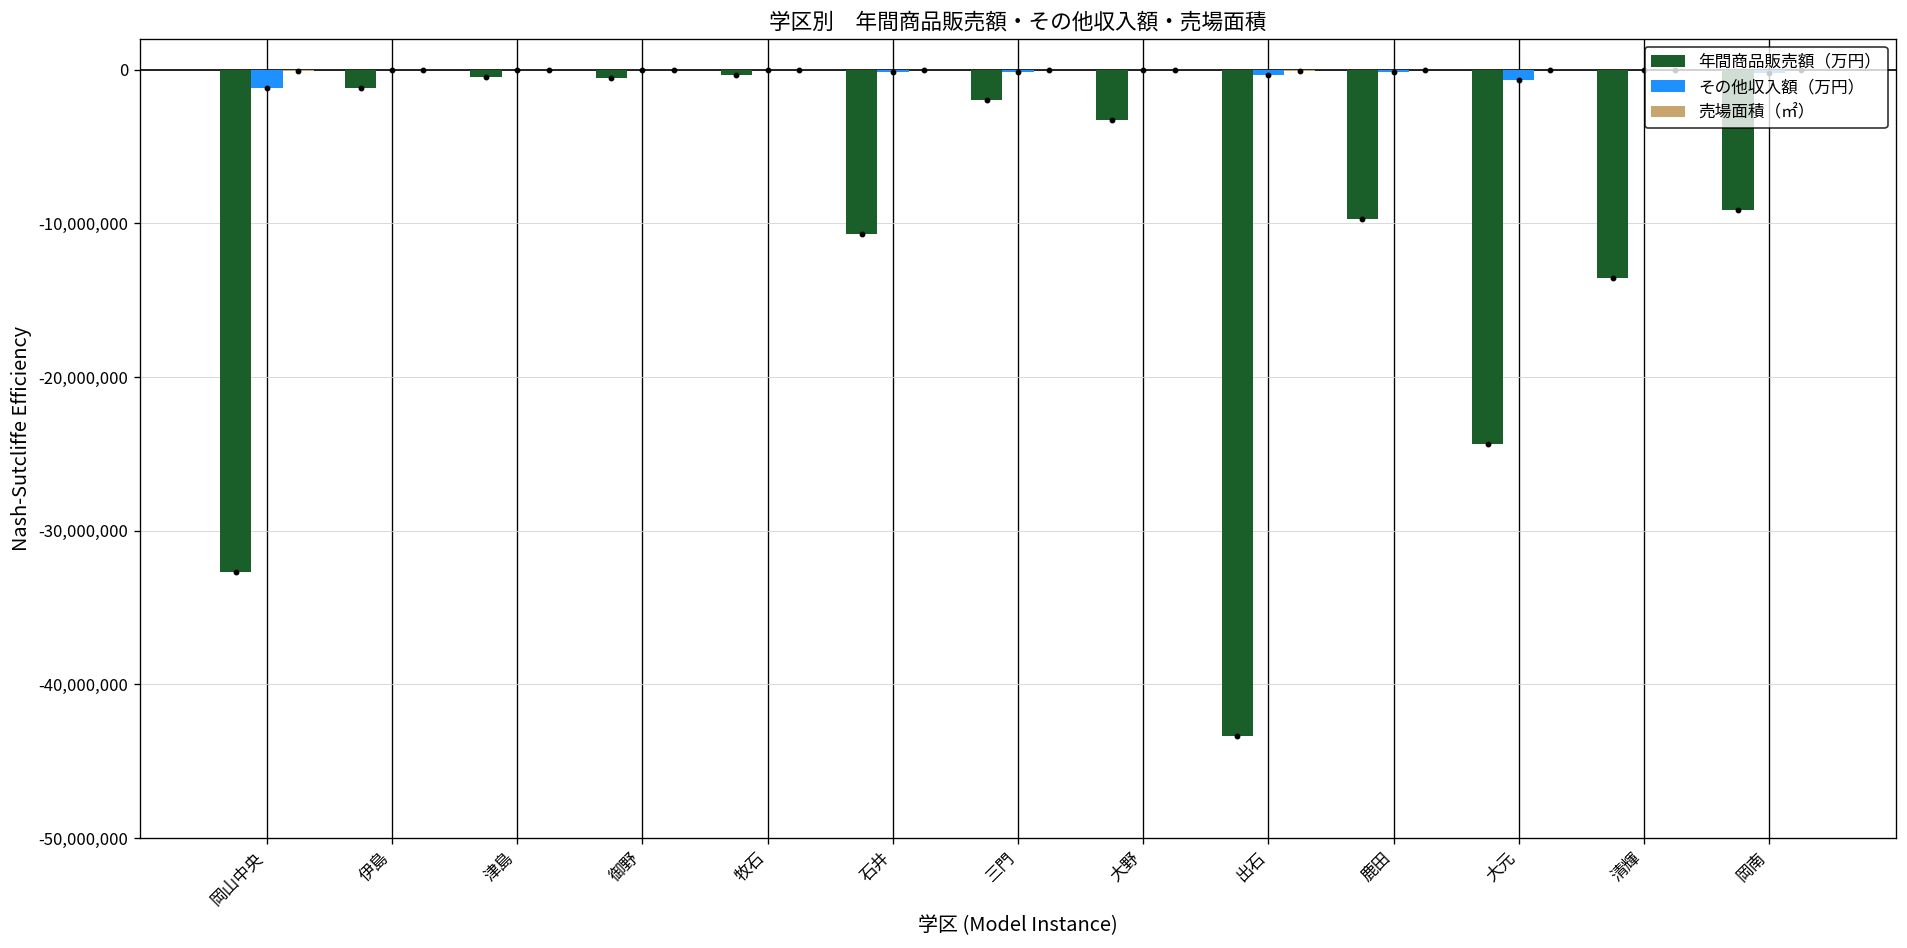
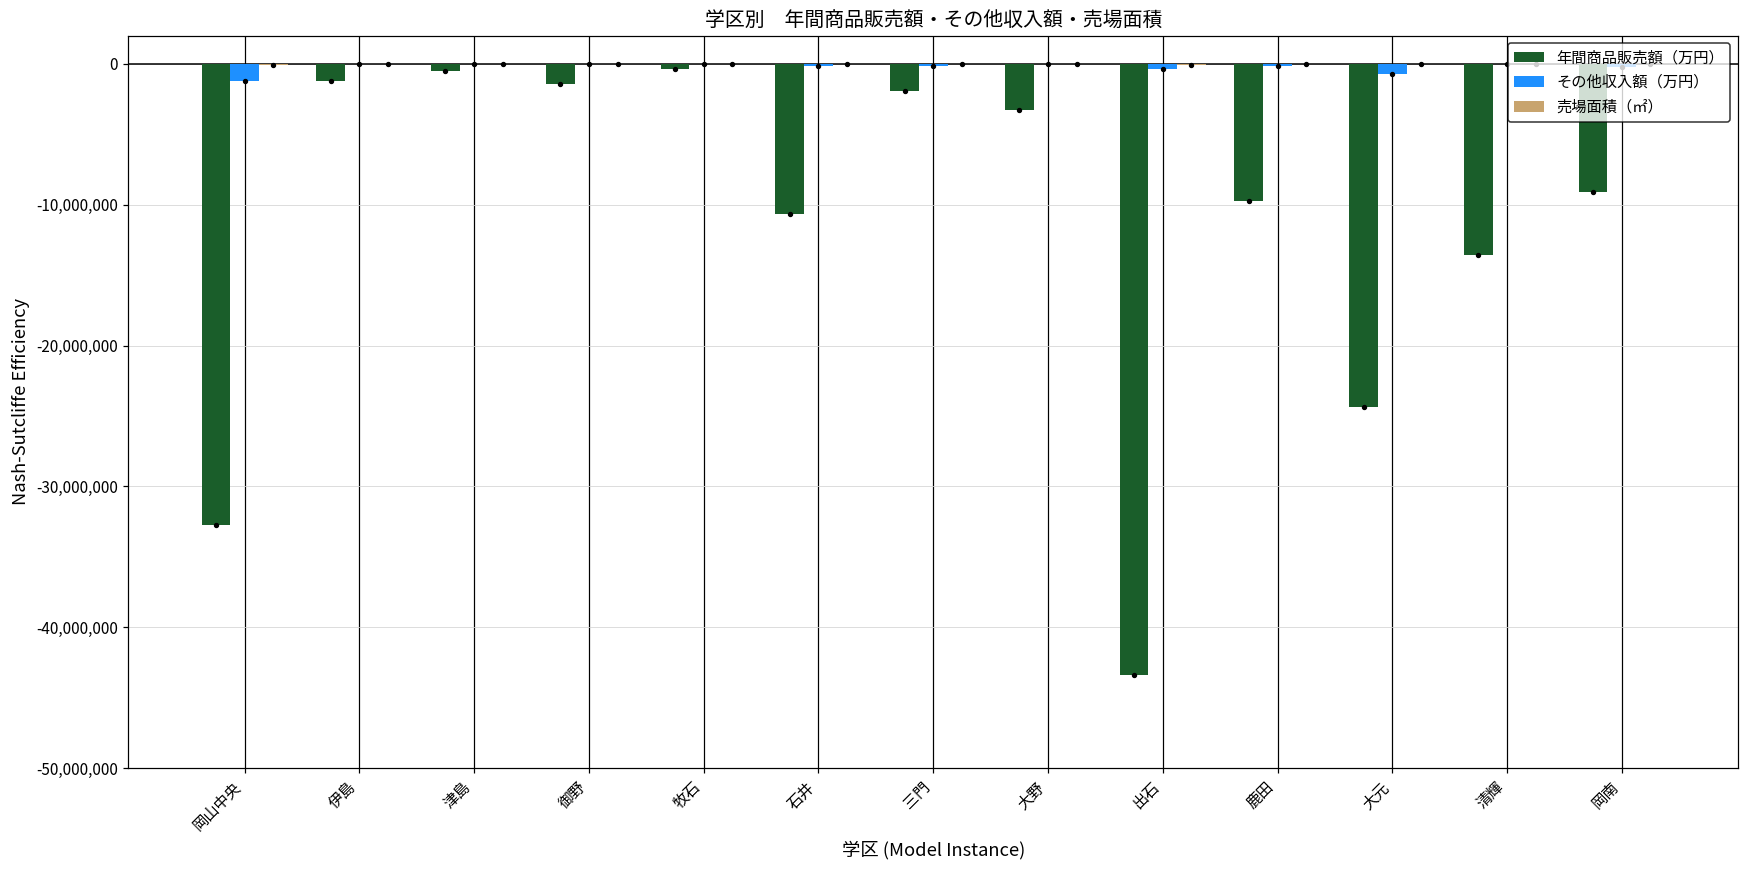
  {
    "年間商品販売額（万円）": {
      "岡山中央": "-32,700,000",
      "伊島": "-1,200,000",
      "津島": "-500,000",
-     "御野": "-500,000",
+     "御野": "-1,400,000",
      "牧石": "-400,000",
      "石井": "-10,700,000",
      "三門": "-2,000,000",
      "大野": "-3,300,000",
      "出石": "-43,400,000",
      "鹿田": "-9,700,000",
      "大元": "-24,400,000",
      "清輝": "-13,600,000",
      "岡南": "-9,100,000"
    },
    "その他収入額（万円）": {
      "岡山中央": "-1,200,000",
      "出石": "-400,000",
      "大元": "-700,000"
    }
  }
